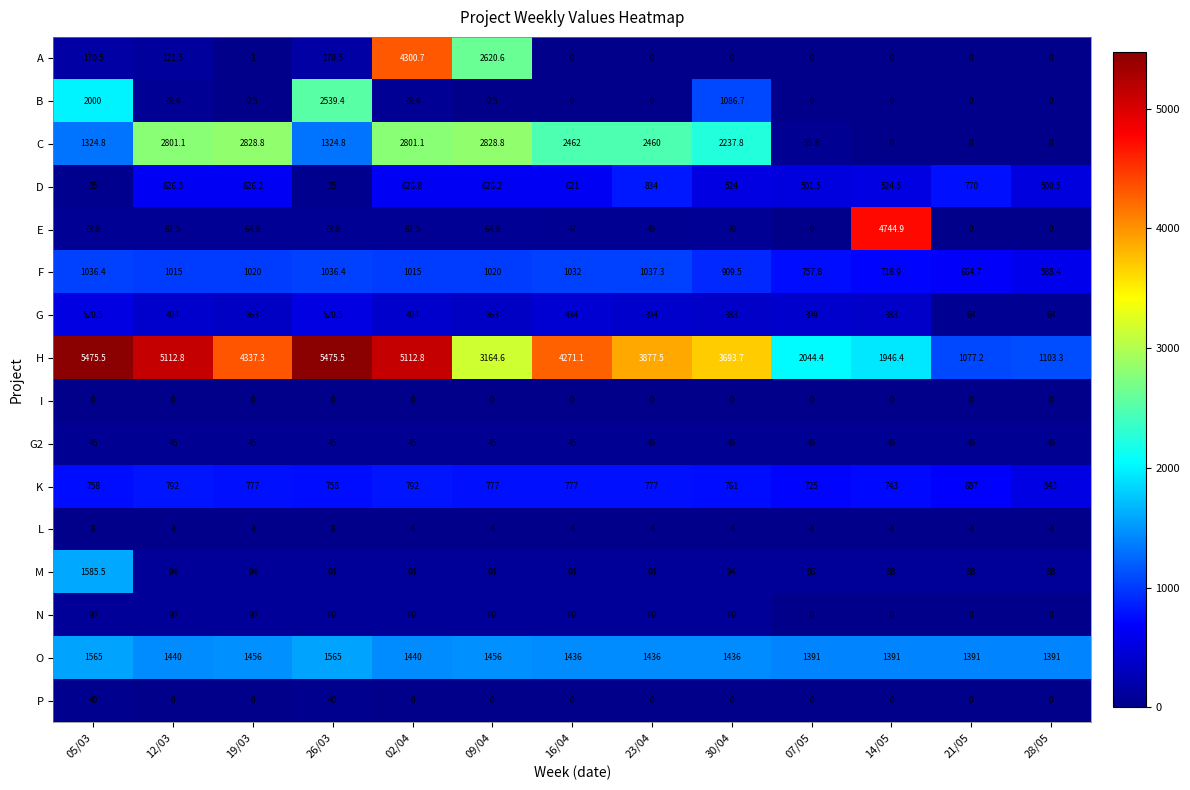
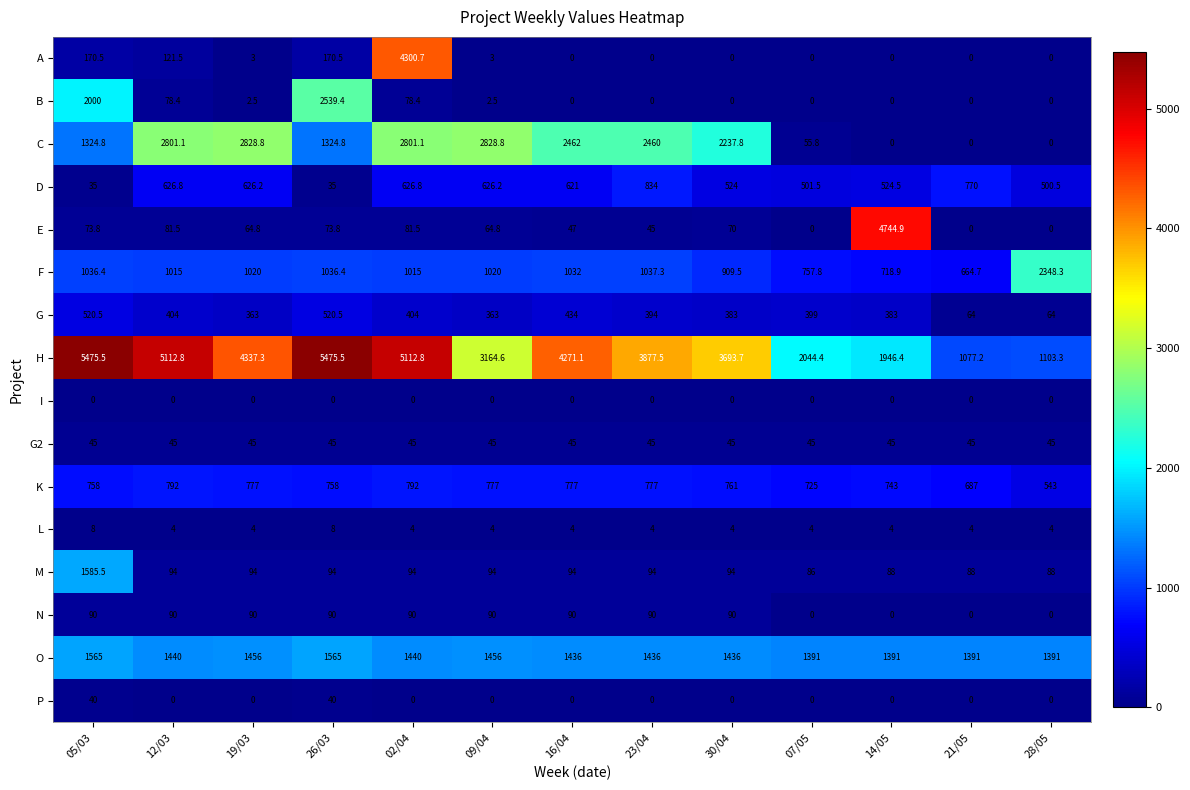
  {
    "A": {
      "05/03": 170.5,
      "12/03": 121.5,
      "19/03": 3,
      "26/03": 170.5,
      "02/04": 4300.7,
-     "09/04": 2620.6,
+     "09/04": 3,
      "16/04": 0,
      "23/04": 0,
      "30/04": 0,
      "07/05": 0,
      "14/05": 0,
      "21/05": 0,
      "28/05": 0
    },
    "B": {
      "05/03": 2000,
      "12/03": 78.4,
      "19/03": 2.5,
      "26/03": 2539.4,
      "02/04": 78.4,
      "09/04": 2.5,
      "16/04": 0,
      "23/04": 0,
-     "30/04": 1086.7,
+     "30/04": 0,
      "07/05": 0,
      "14/05": 0,
      "21/05": 0,
      "28/05": 0
    },
    "F": {
      "05/03": 1036.4,
      "12/03": 1015,
      "19/03": 1020,
      "26/03": 1036.4,
      "02/04": 1015,
      "09/04": 1020,
      "16/04": 1032,
      "23/04": 1037.3,
      "30/04": 909.5,
      "07/05": 757.8,
      "14/05": 718.9,
      "21/05": 664.7,
-     "28/05": 588.4
+     "28/05": 2348.3
    }
  }
